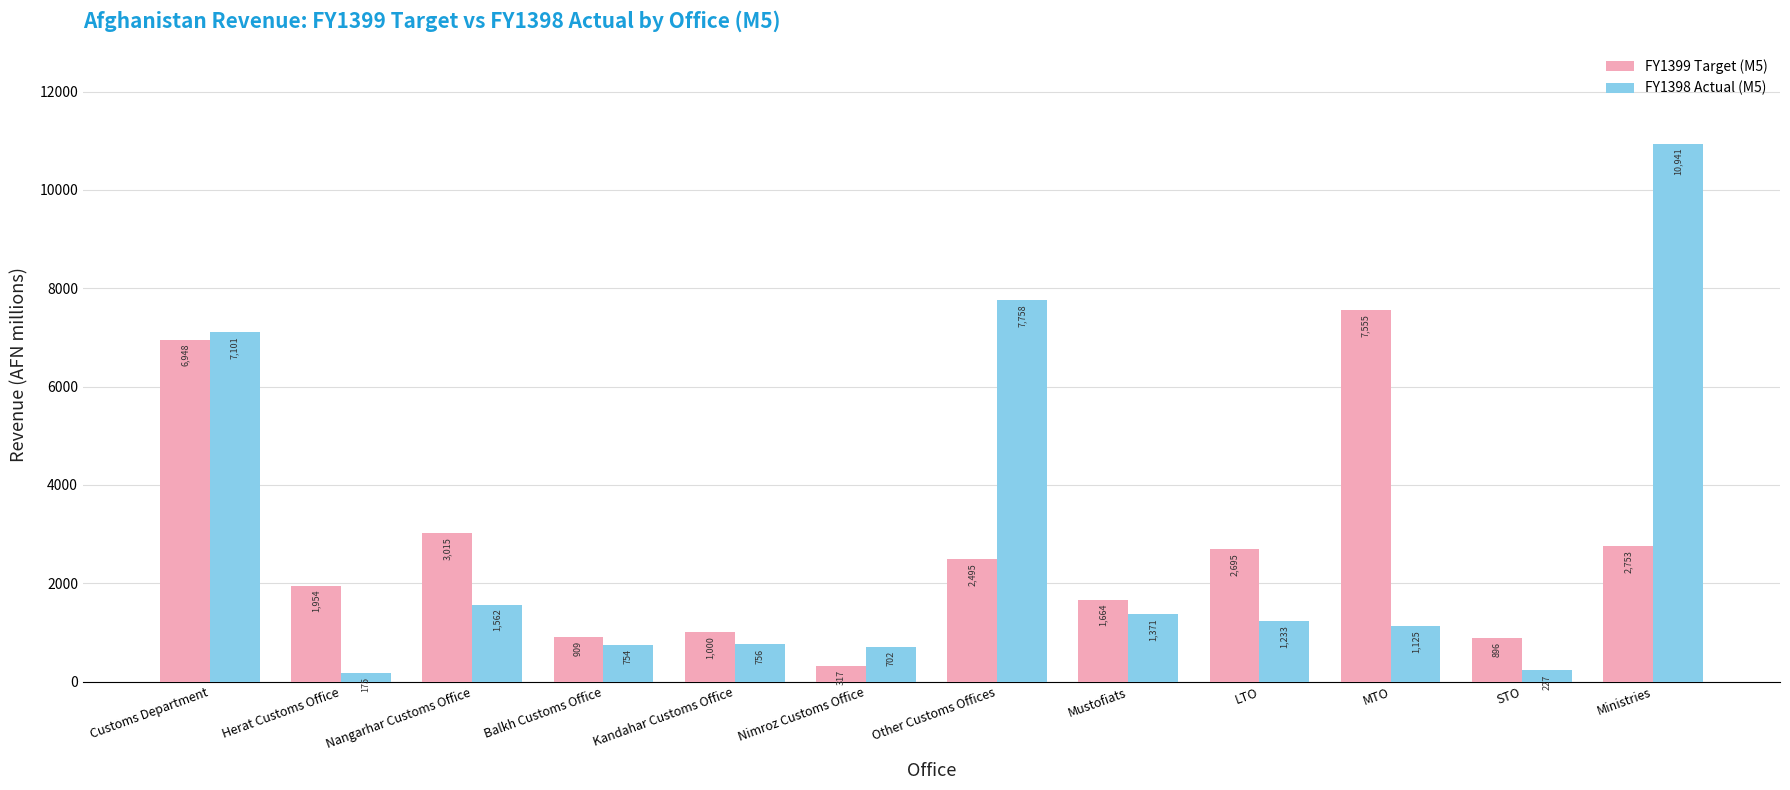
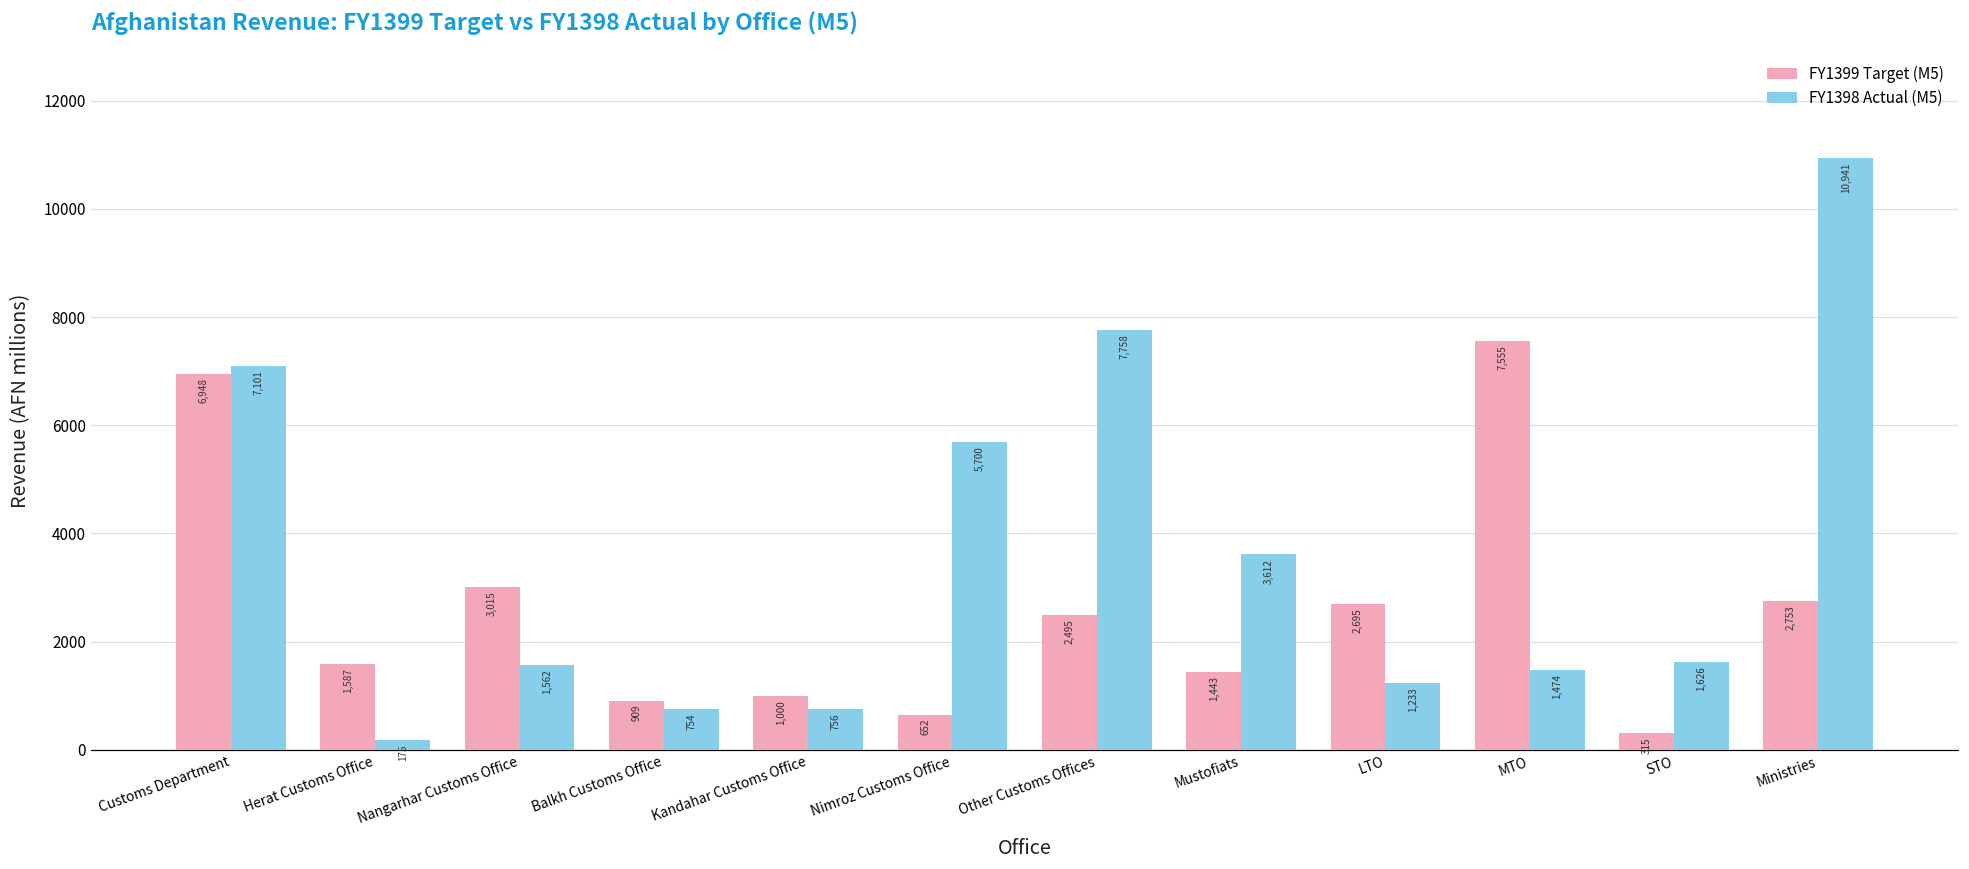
  {
    "FY1399 Target (M5)": {
      "Customs Department": "6,948",
-     "Herat Customs Office": "1,954",
+     "Herat Customs Office": "1,587",
      "Nangarhar Customs Office": "3,015",
      "Balkh Customs Office": "909",
      "Kandahar Customs Office": "1,000",
-     "Nimroz Customs Office": "317",
+     "Nimroz Customs Office": "652",
      "Other Customs Offices": "2,495",
-     "Mustofiats": "1,664",
+     "Mustofiats": "1,443",
      "LTO": "2,695",
      "MTO": "7,555",
-     "STO": "896",
+     "STO": "315",
      "Ministries": "2,753"
    },
    "FY1398 Actual (M5)": {
      "Customs Department": "7,101",
      "Herat Customs Office": "175",
      "Nangarhar Customs Office": "1,562",
      "Balkh Customs Office": "754",
      "Kandahar Customs Office": "756",
-     "Nimroz Customs Office": "702",
+     "Nimroz Customs Office": "5,700",
      "Other Customs Offices": "7,758",
-     "Mustofiats": "1,371",
+     "Mustofiats": "3,612",
      "LTO": "1,233",
-     "MTO": "1,125",
-     "STO": "227",
+     "MTO": "1,474",
+     "STO": "1,626",
      "Ministries": "10,941"
    }
  }
